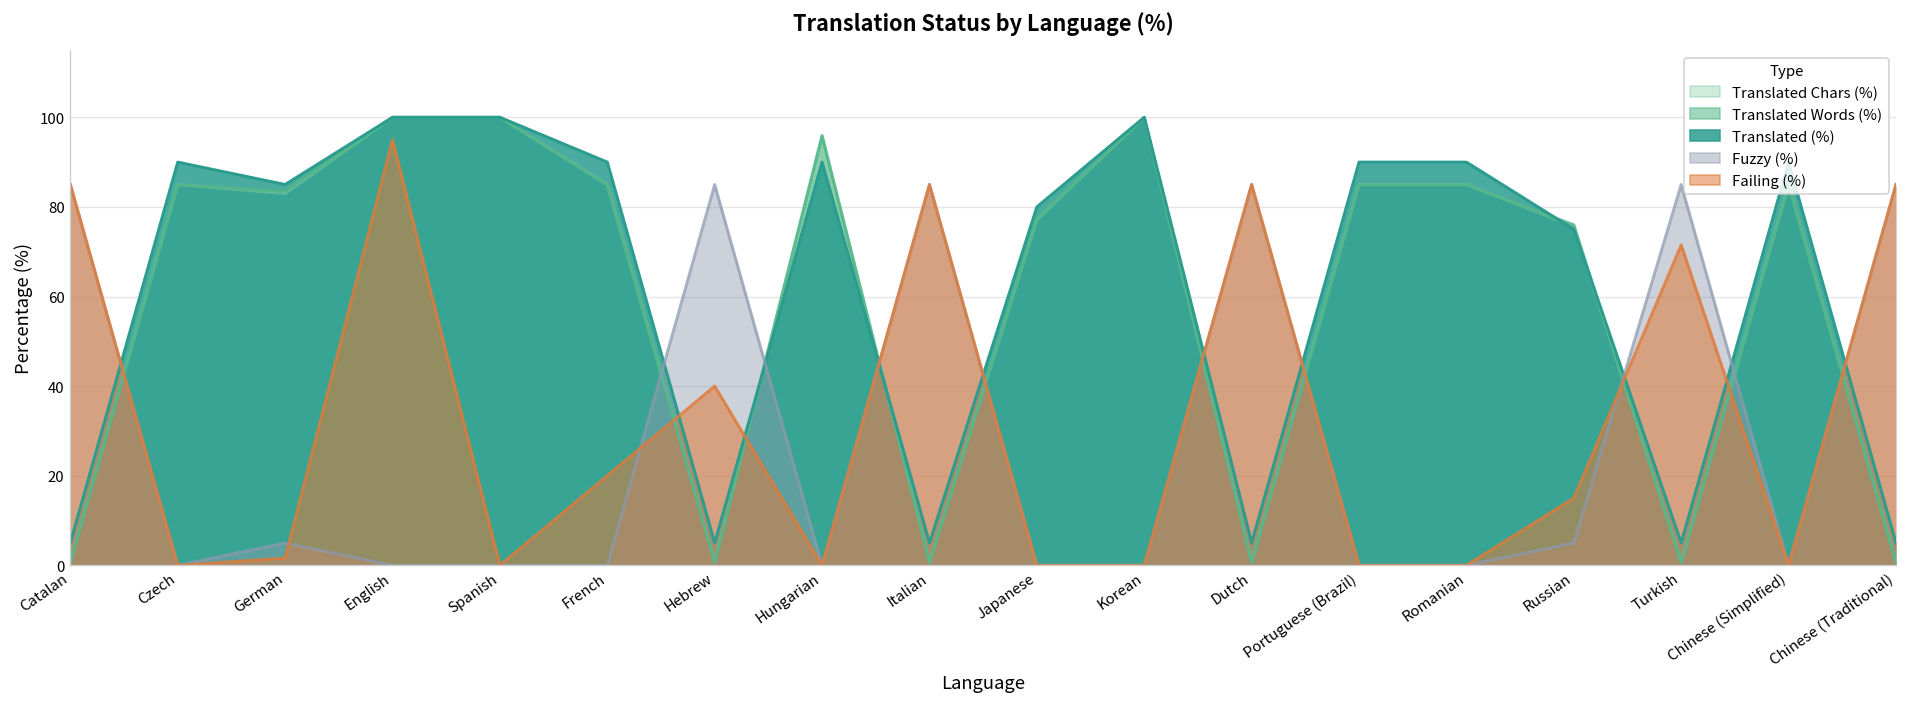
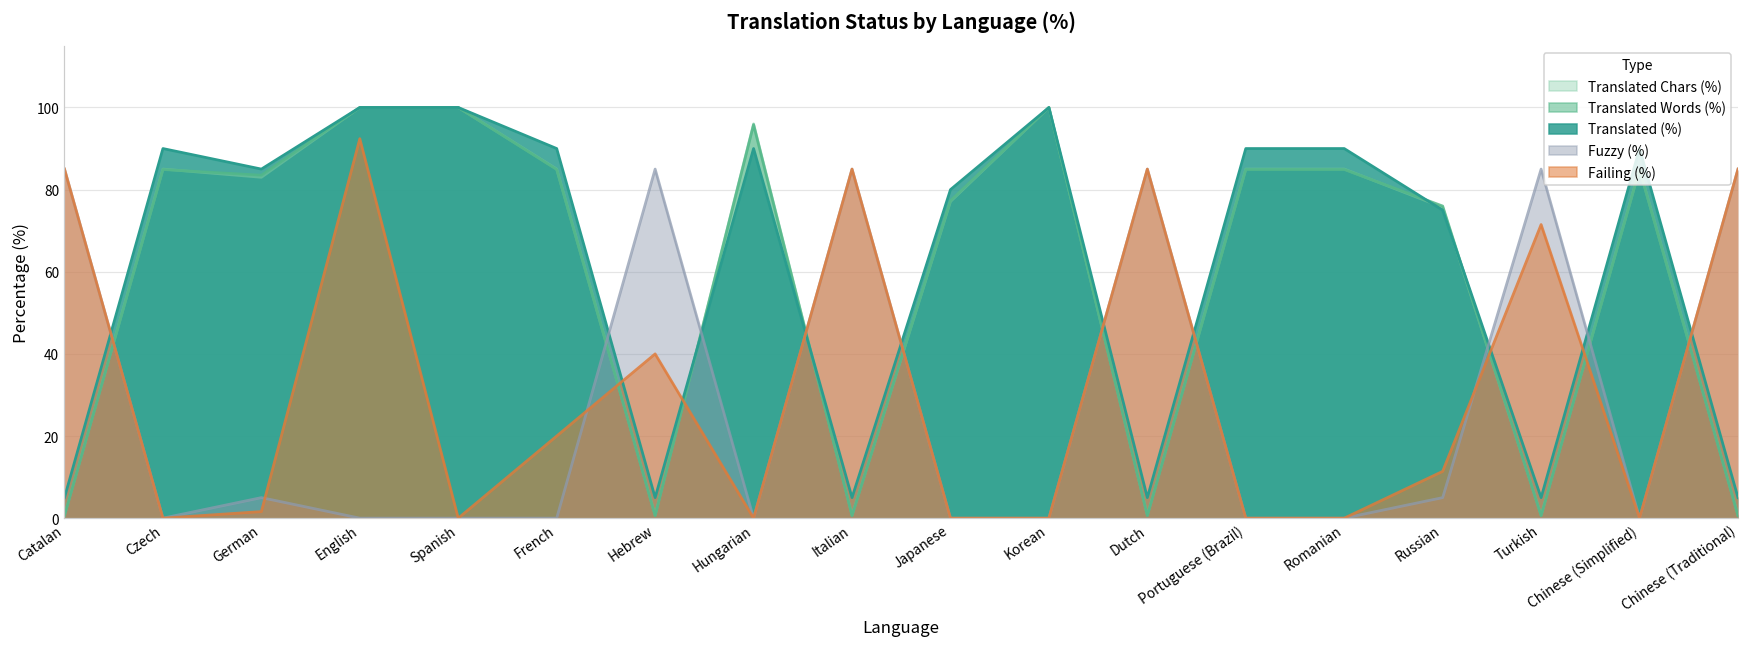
  {
    "Failing (%)": {
      "German": 2,
-     "English": 95,
+     "English": 92,
      "French": 20,
      "Hebrew": 40,
-     "Russian": 15,
+     "Russian": 11,
      "Turkish": 72
    }
  }
